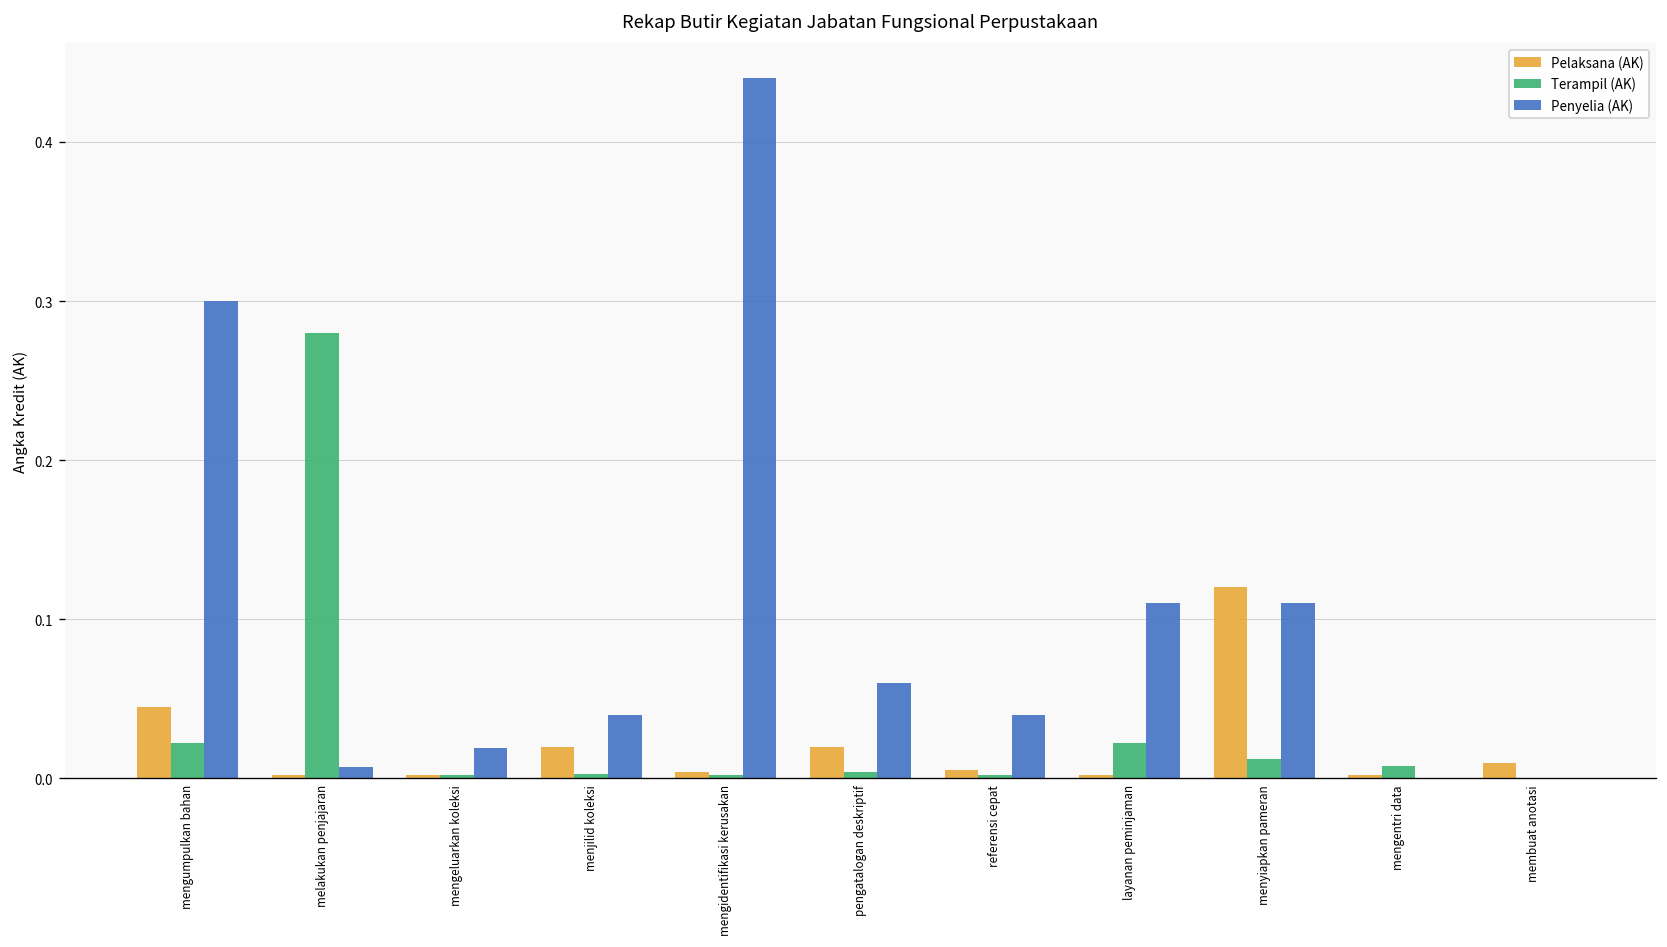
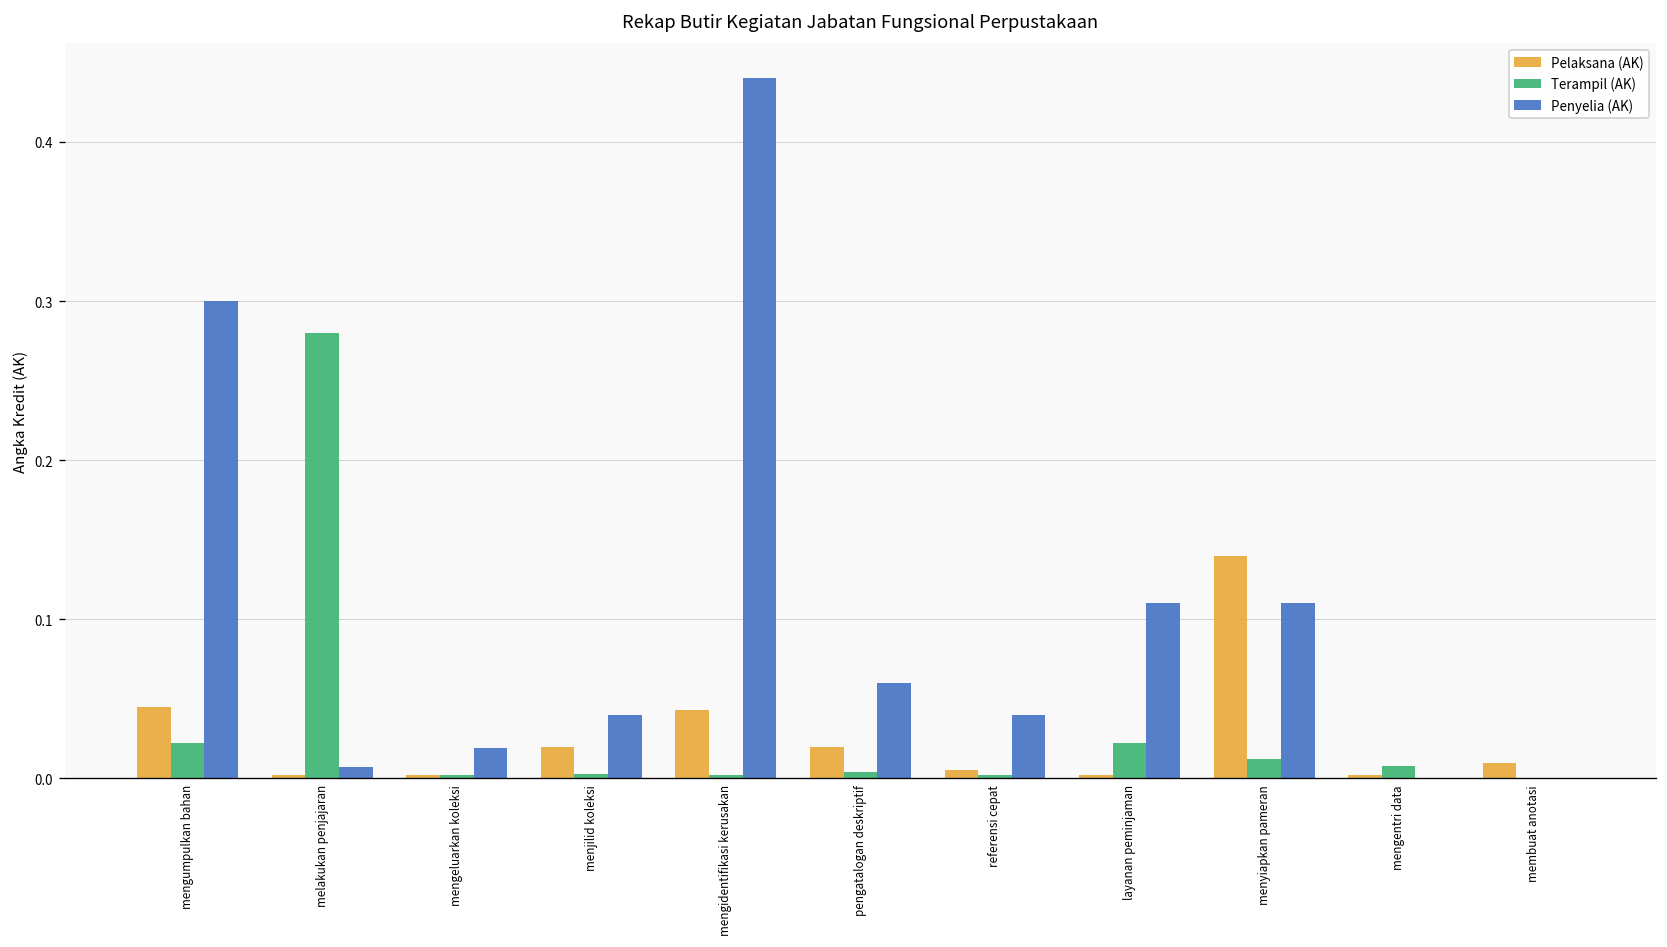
  {
    "Pelaksana (AK)": {
      "mengumpulkan bahan": 0.045,
      "melakukan penjajaran": 0.002,
      "mengeluarkan koleksi": 0.002,
      "menjilid koleksi": 0.020,
-     "mengidentifikasi kerusakan": 0.004,
+     "mengidentifikasi kerusakan": 0.043,
      "pengatalogan deskriptif": 0.020,
      "referensi cepat": 0.005,
      "layanan peminjaman": 0.002,
-     "menyiapkan pameran": 0.12,
+     "menyiapkan pameran": 0.14,
      "mengentri data": 0.002,
      "membuat anotasi": 0.010
    },
    "Terampil (AK)": {
      "mengumpulkan bahan": 0.022,
      "melakukan penjajaran": 0.280,
      "mengeluarkan koleksi": 0.002,
      "menjilid koleksi": 0.003,
      "mengidentifikasi kerusakan": 0.002,
      "pengatalogan deskriptif": 0.004,
      "referensi cepat": 0.002,
      "layanan peminjaman": 0.022,
      "menyiapkan pameran": 0.012,
      "mengentri data": 0.008,
      "membuat anotasi": 0.000
    },
    "Penyelia (AK)": {
      "mengumpulkan bahan": 0.300,
      "melakukan penjajaran": 0.007,
      "mengeluarkan koleksi": 0.019,
      "menjilid koleksi": 0.040,
      "mengidentifikasi kerusakan": 0.440,
      "pengatalogan deskriptif": 0.060,
      "referensi cepat": 0.040,
      "layanan peminjaman": 0.110,
      "menyiapkan pameran": 0.110,
      "mengentri data": 0.000,
      "membuat anotasi": 0.000
    }
  }
